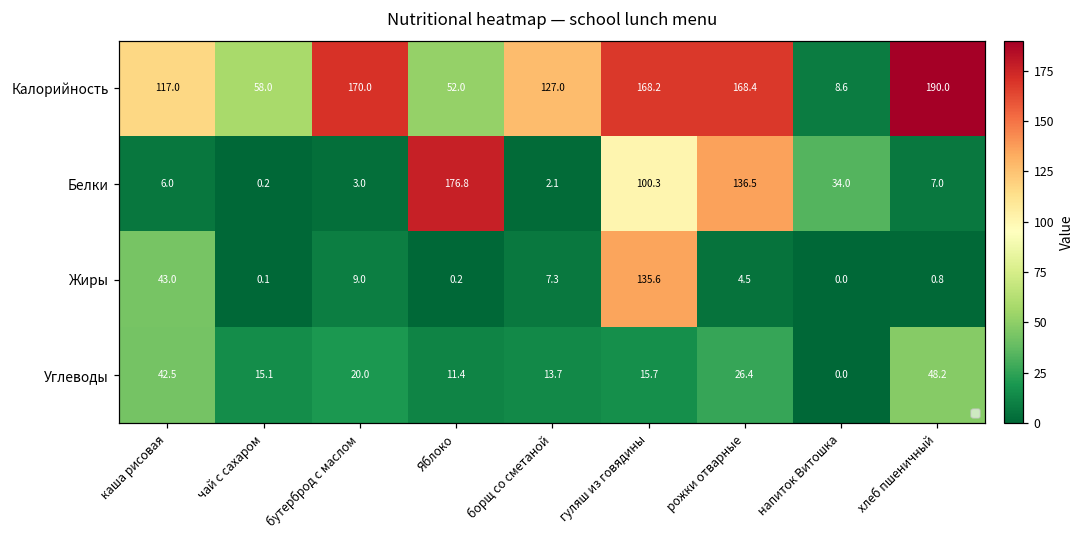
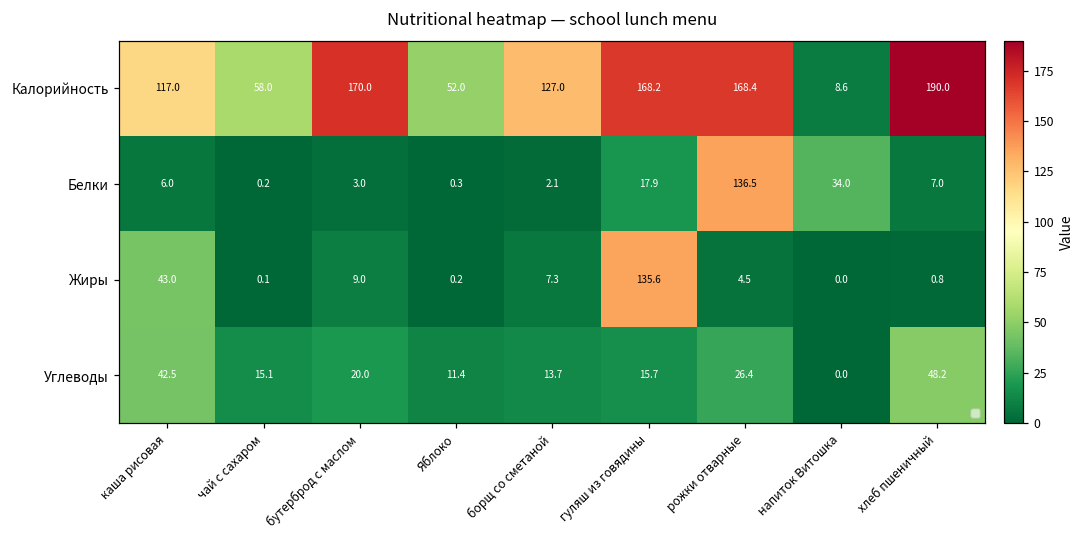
  {
    "Калорийность": {
      "каша рисовая": 117.0,
      "чай с сахаром": 58.0,
      "бутерброд с маслом": 170.0,
      "Яблоко": 52.0,
      "борщ со сметаной": 127.0,
      "гуляш из говядины": 168.2,
      "рожки отварные": 168.4,
      "напиток Витошка": 8.6,
      "хлеб пшеничный": 190.0
    },
    "Белки": {
      "каша рисовая": 6.0,
      "чай с сахаром": 0.2,
      "бутерброд с маслом": 3.0,
-     "Яблоко": 176.8,
+     "Яблоко": 0.3,
      "борщ со сметаной": 2.1,
-     "гуляш из говядины": 100.3,
+     "гуляш из говядины": 17.9,
      "рожки отварные": 136.5,
      "напиток Витошка": 34.0,
      "хлеб пшеничный": 7.0
    },
    "Жиры": {
      "каша рисовая": 43.0,
      "чай с сахаром": 0.1,
      "бутерброд с маслом": 9.0,
      "Яблоко": 0.2,
      "борщ со сметаной": 7.3,
      "гуляш из говядины": 135.6,
      "рожки отварные": 4.5,
      "напиток Витошка": 0.0,
      "хлеб пшеничный": 0.8
    },
    "Углеводы": {
      "каша рисовая": 42.5,
      "чай с сахаром": 15.1,
      "бутерброд с маслом": 20.0,
      "Яблоко": 11.4,
      "борщ со сметаной": 13.7,
      "гуляш из говядины": 15.7,
      "рожки отварные": 26.4,
      "напиток Витошка": 0.0,
      "хлеб пшеничный": 48.2
    }
  }
